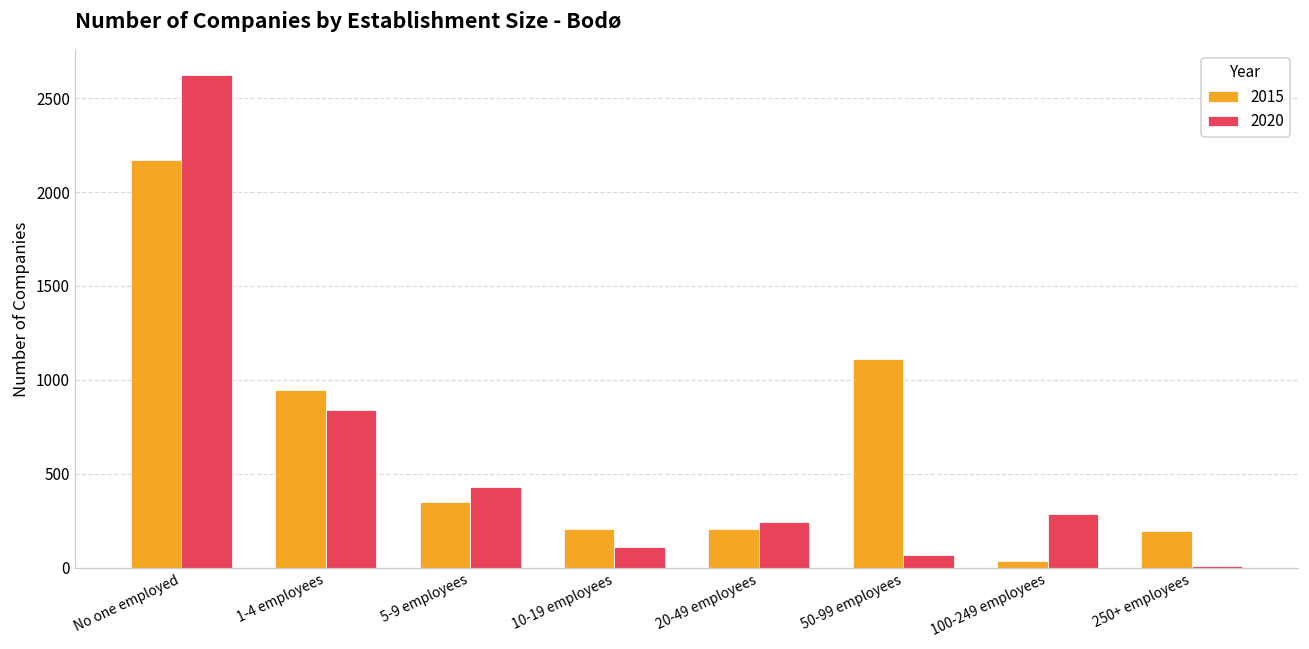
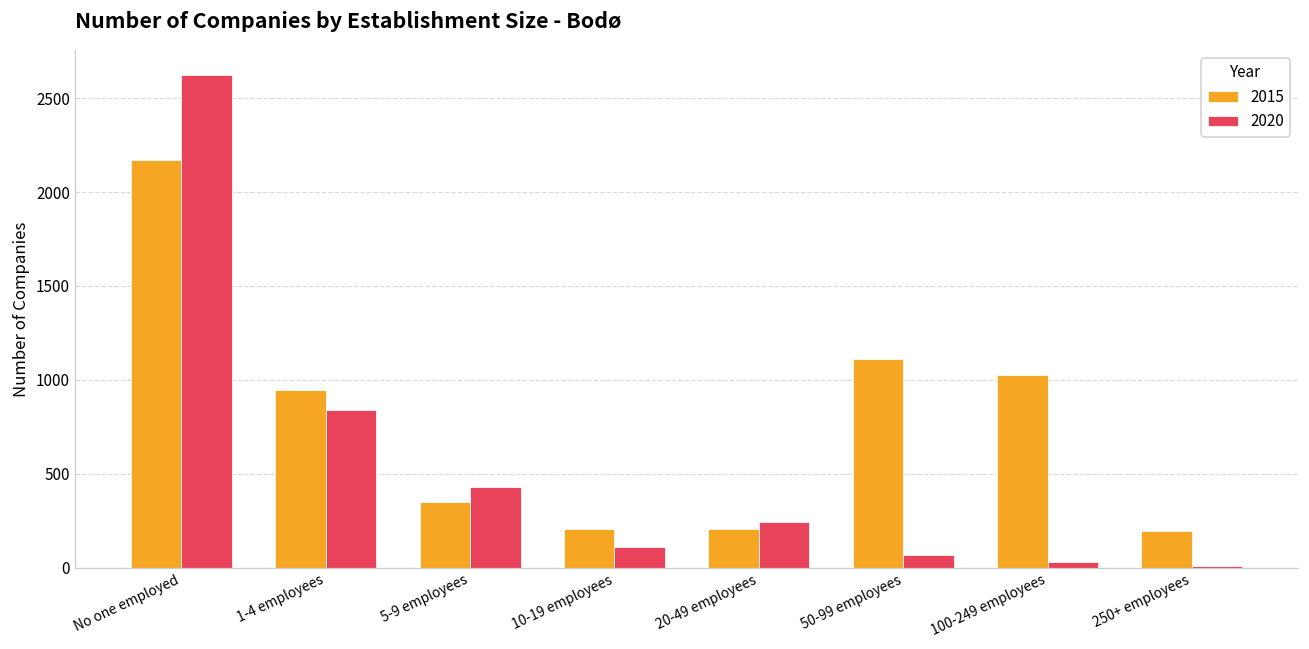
  {
    "2015": {
      "No one employed": 2170,
      "1-4 employees": 940,
      "5-9 employees": 350,
      "10-19 employees": 210,
      "20-49 employees": 200,
      "50-99 employees": 1110,
-     "100-249 employees": 40,
+     "100-249 employees": 1020,
      "250+ employees": 190
    },
    "2020": {
      "No one employed": 2620,
      "1-4 employees": 840,
      "5-9 employees": 430,
      "10-19 employees": 110,
      "20-49 employees": 240,
      "50-99 employees": 70,
-     "100-249 employees": 290
+     "100-249 employees": 30
    }
  }
